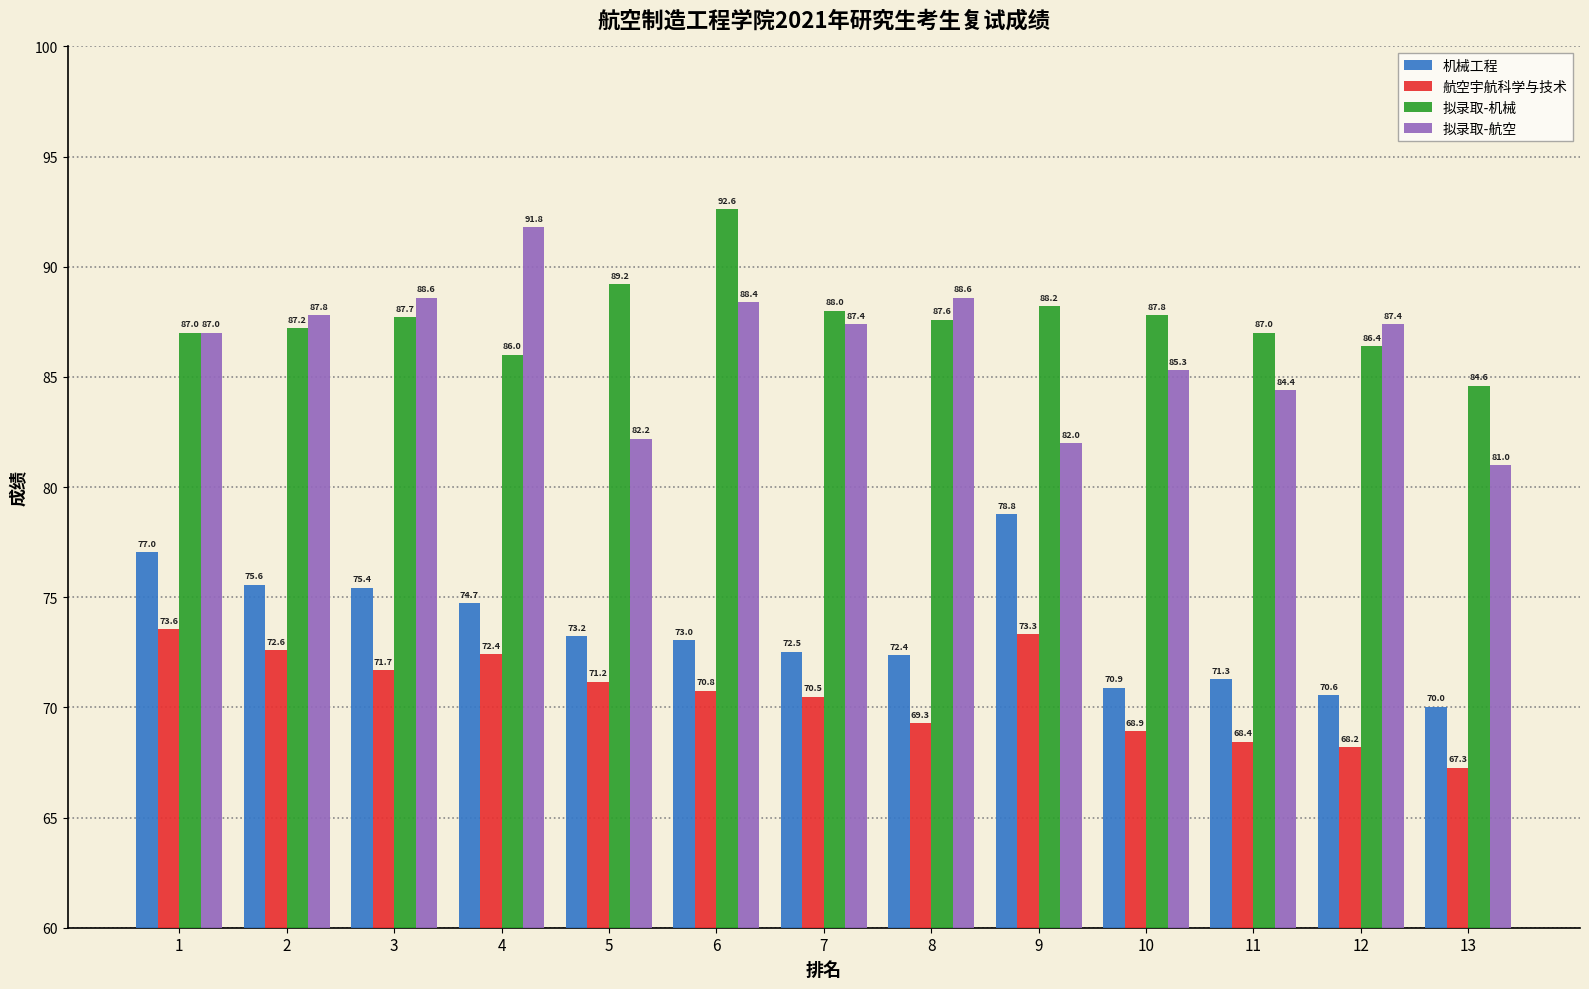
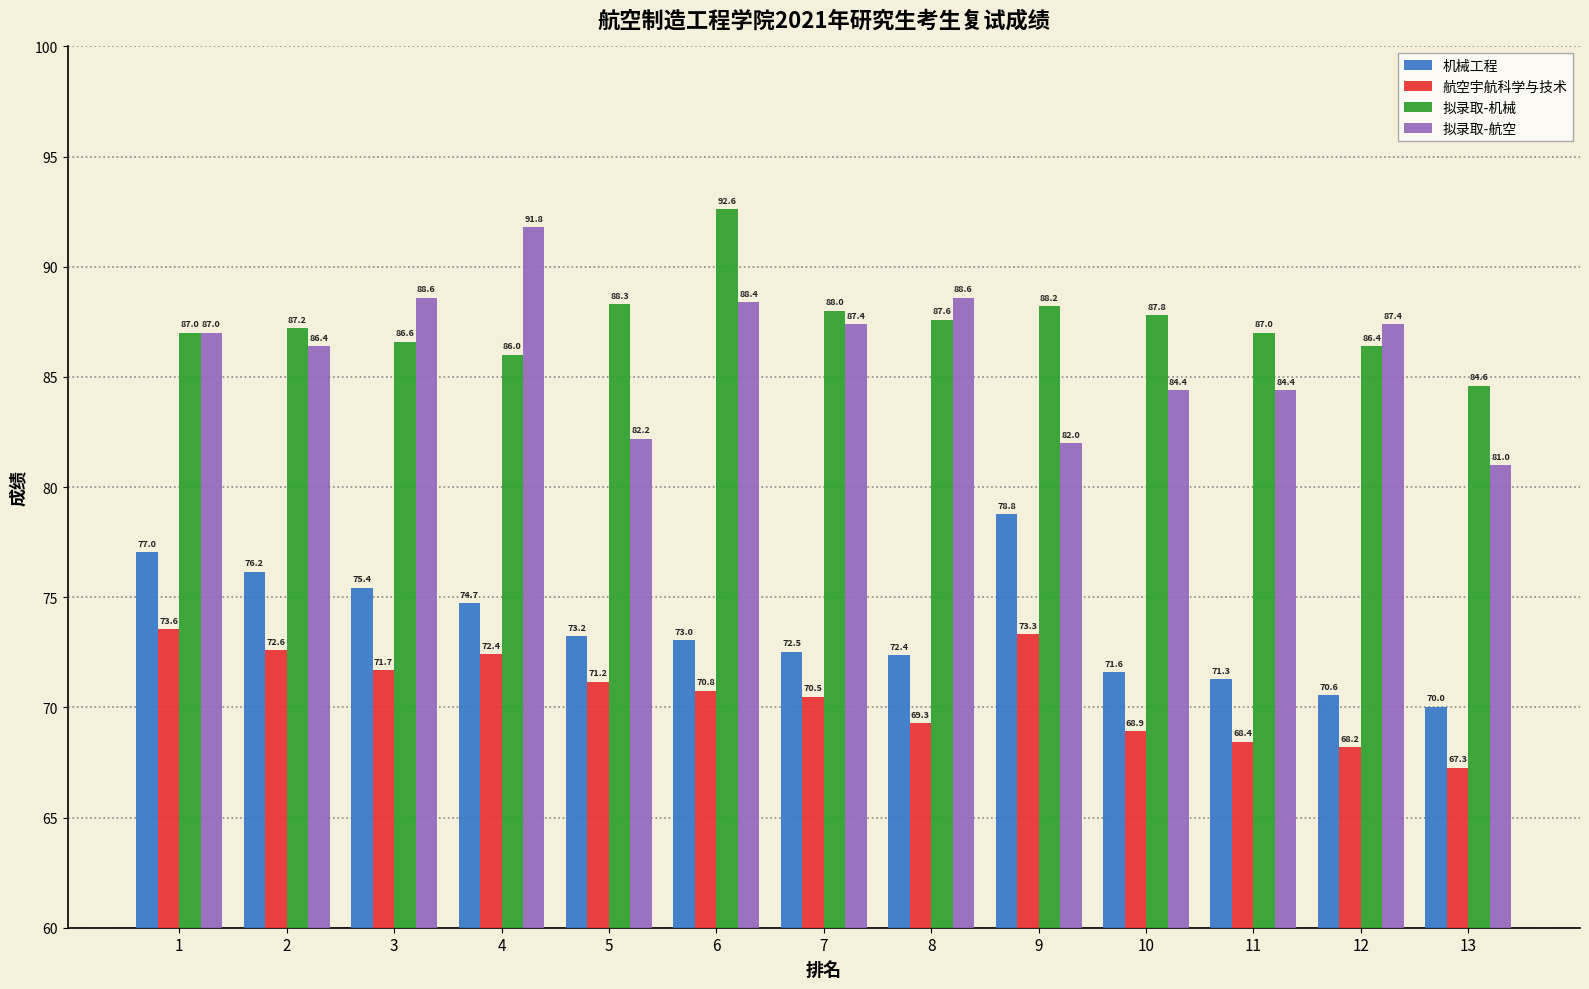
  {
    "机械工程": {
      "1": 77.0,
-     "2": 75.6,
+     "2": 76.2,
      "3": 75.4,
      "4": 74.7,
      "5": 73.2,
      "6": 73.0,
      "7": 72.5,
      "8": 72.4,
      "9": 78.8,
-     "10": 70.9,
+     "10": 71.6,
      "11": 71.3,
      "12": 70.6,
      "13": 70.0
    },
    "航空宇航科学与技术": {
      "1": 73.6,
      "2": 72.6,
      "3": 71.7,
      "4": 72.4,
      "5": 71.2,
      "6": 70.8,
      "7": 70.5,
      "8": 69.3,
      "9": 73.3,
      "10": 68.9,
      "11": 68.4,
      "12": 68.2,
      "13": 67.3
    },
    "拟录取-机械": {
      "1": 87.0,
      "2": 87.2,
-     "3": 87.7,
+     "3": 86.6,
      "4": 86.0,
-     "5": 89.2,
+     "5": 88.3,
      "6": 92.6,
      "7": 88.0,
      "8": 87.6,
      "9": 88.2,
      "10": 87.8,
      "11": 87.0,
      "12": 86.4,
      "13": 84.6
    },
    "拟录取-航空": {
      "1": 87.0,
-     "2": 87.8,
+     "2": 86.4,
      "3": 88.6,
      "4": 91.8,
      "5": 82.2,
      "6": 88.4,
      "7": 87.4,
      "8": 88.6,
      "9": 82.0,
-     "10": 85.3,
+     "10": 84.4,
      "11": 84.4,
      "12": 87.4,
      "13": 81.0
    }
  }
